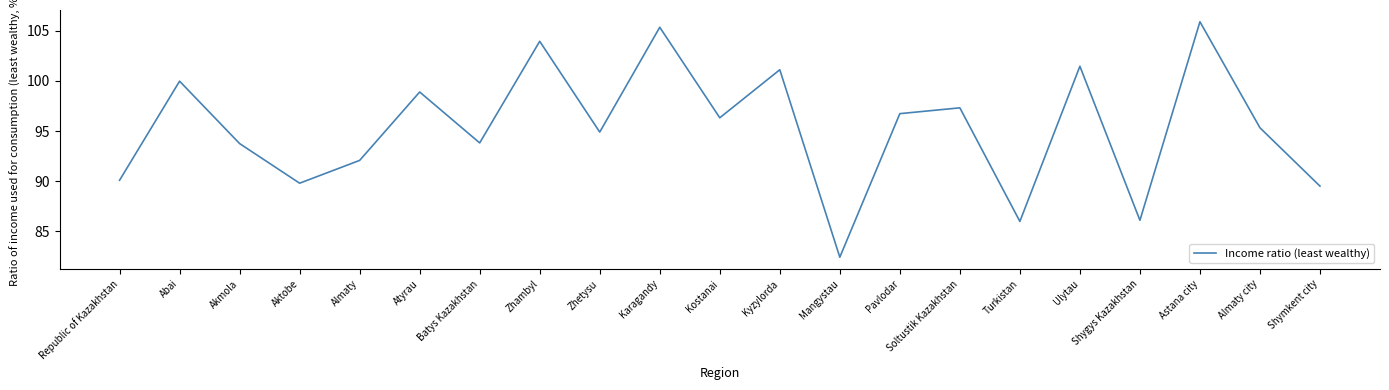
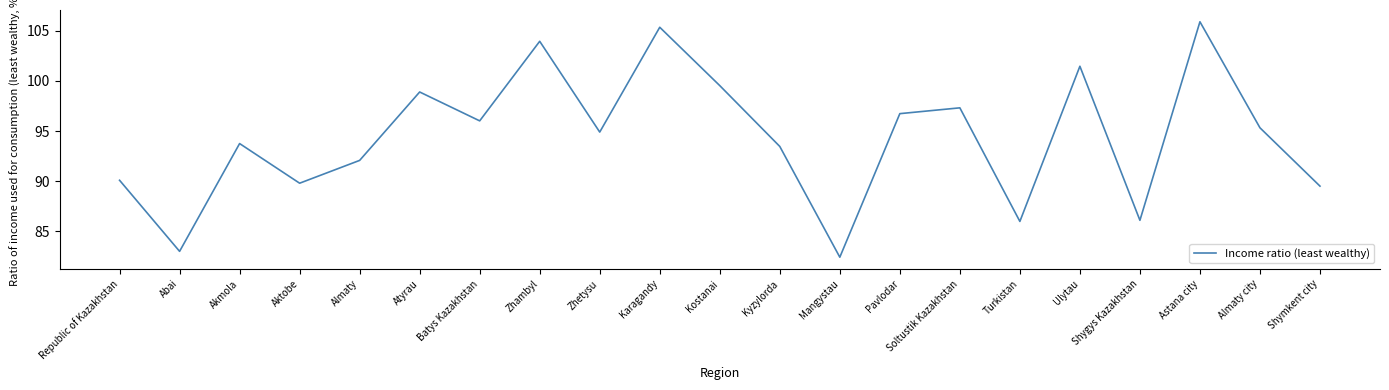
  {
    "Republic of Kazakhstan": 90.1,
-   "Abai": 100.0,
+   "Abai": 83.0,
    "Akmola": 93.7,
    "Aktobe": 89.8,
    "Almaty": 92.1,
    "Atyrau": 98.9,
-   "Batys Kazakhstan": 93.8,
+   "Batys Kazakhstan": 96.0,
    "Zhambyl": 104.0,
    "Zhetysu": 94.9,
    "Karagandy": 105.4,
-   "Kostanai": 96.3,
-   "Kyzylorda": 101.1,
+   "Kostanai": 99.5,
+   "Kyzylorda": 93.5,
    "Mangystau": 82.4,
    "Pavlodar": 96.7,
    "Soltustik Kazakhstan": 97.3,
    "Turkistan": 86.0,
    "Ulytau": 101.5,
    "Shygys Kazakhstan": 86.1,
    "Astana city": 105.9,
    "Almaty city": 95.3,
    "Shymkent city": 89.5
  }
